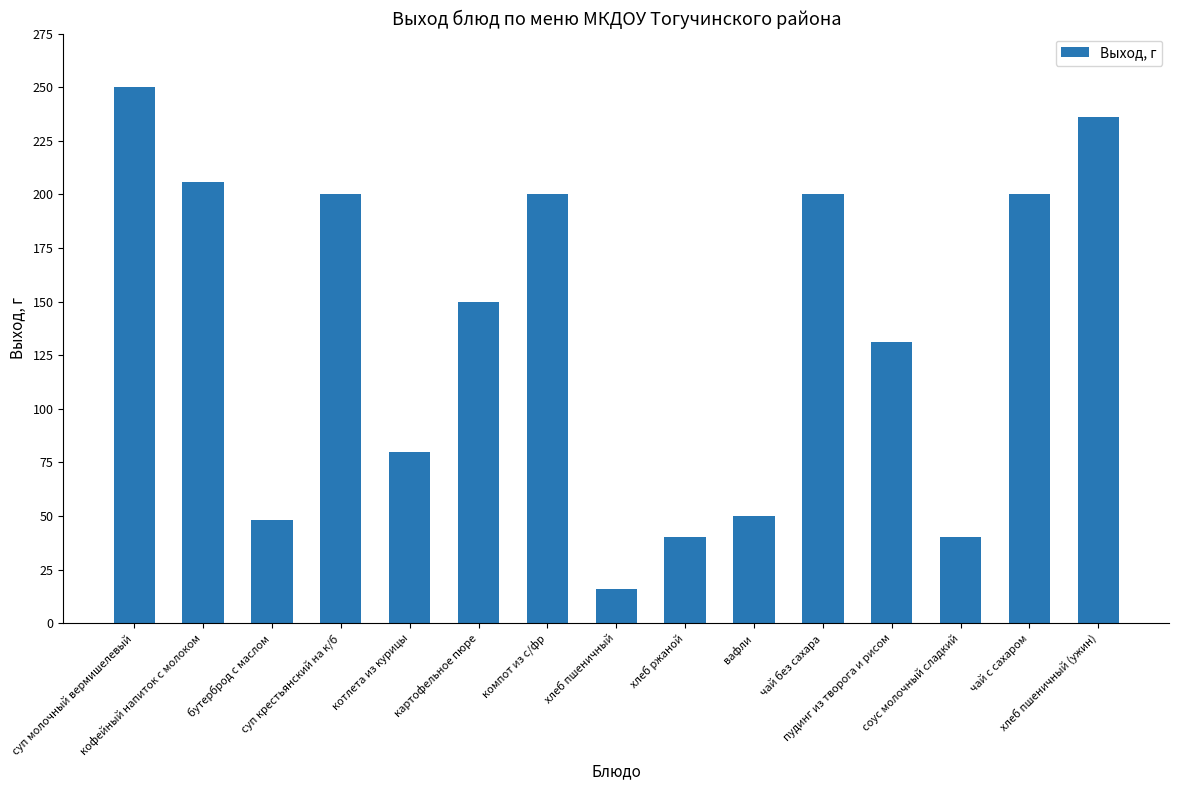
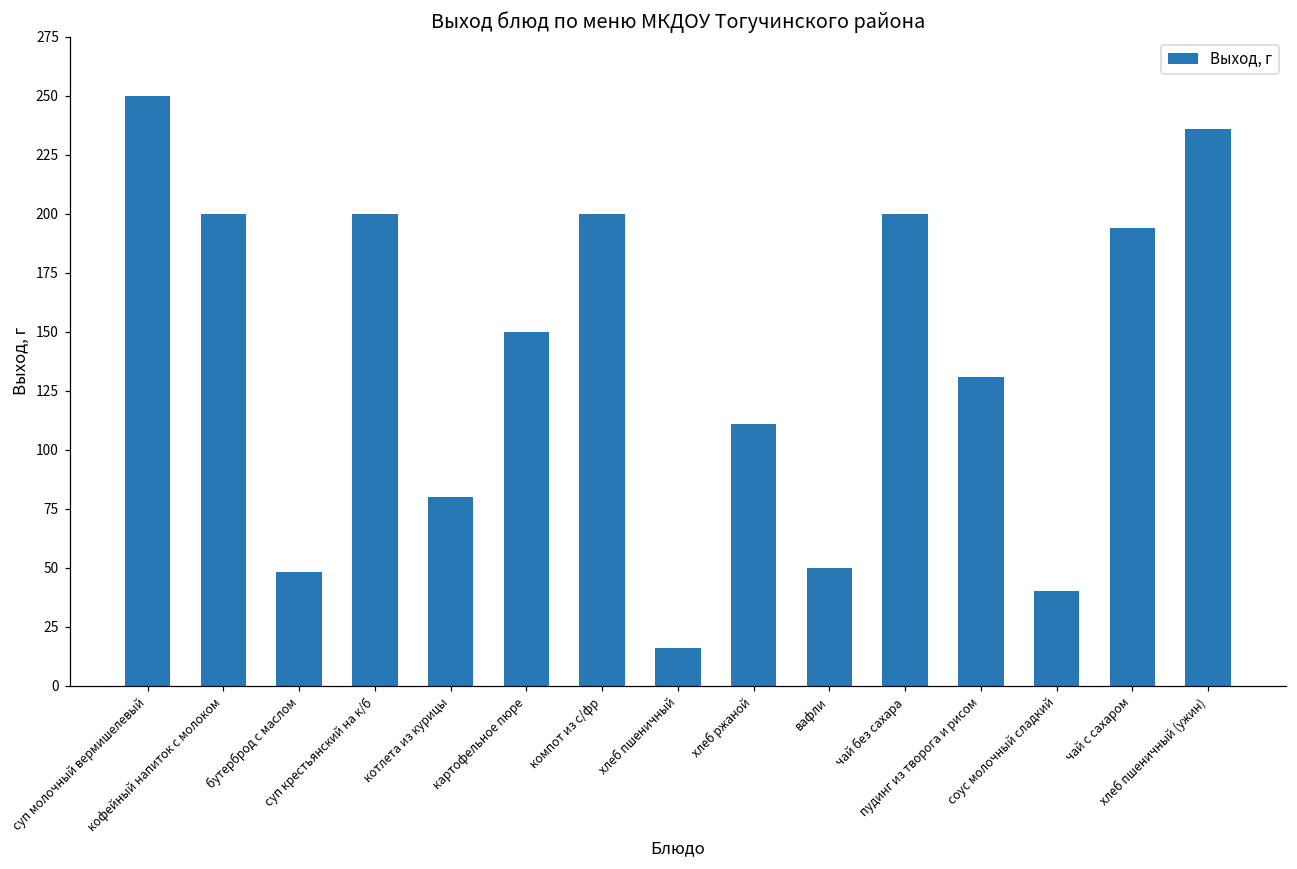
  {
    "суп молочный вермишелевый": 250,
-   "кофейный напиток с молоком": 206,
+   "кофейный напиток с молоком": 200,
    "бутерброд с маслом": 48,
    "суп крестьянский на к/б": 200,
    "котлета из курицы": 80,
    "картофельное пюре": 150,
    "компот из с/фр": 200,
    "хлеб пшеничный": 16,
-   "хлеб ржаной": 40,
+   "хлеб ржаной": 111,
    "вафли": 50,
    "чай без сахара": 200,
    "пудинг из творога и рисом": 131,
    "соус молочный сладкий": 40,
-   "чай с сахаром": 200,
+   "чай с сахаром": 194,
    "хлеб пшеничный (ужин)": 236
  }
